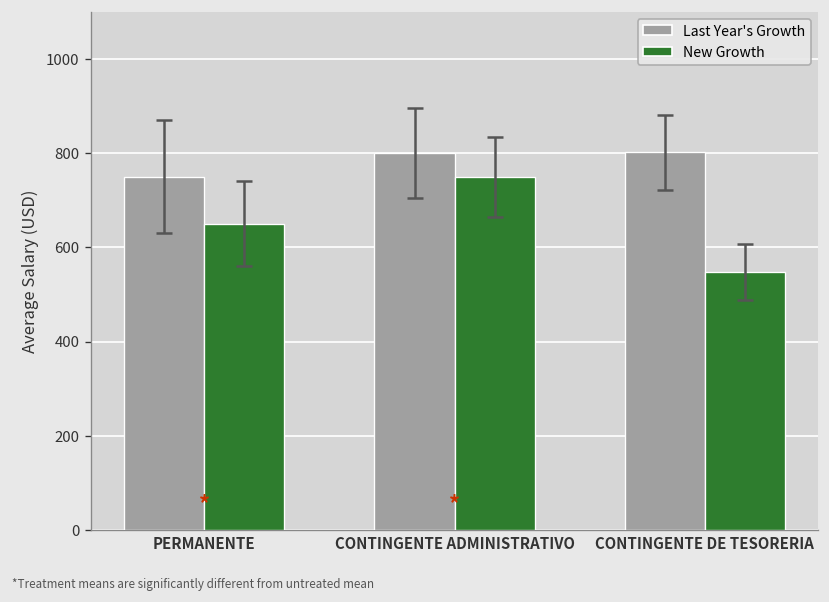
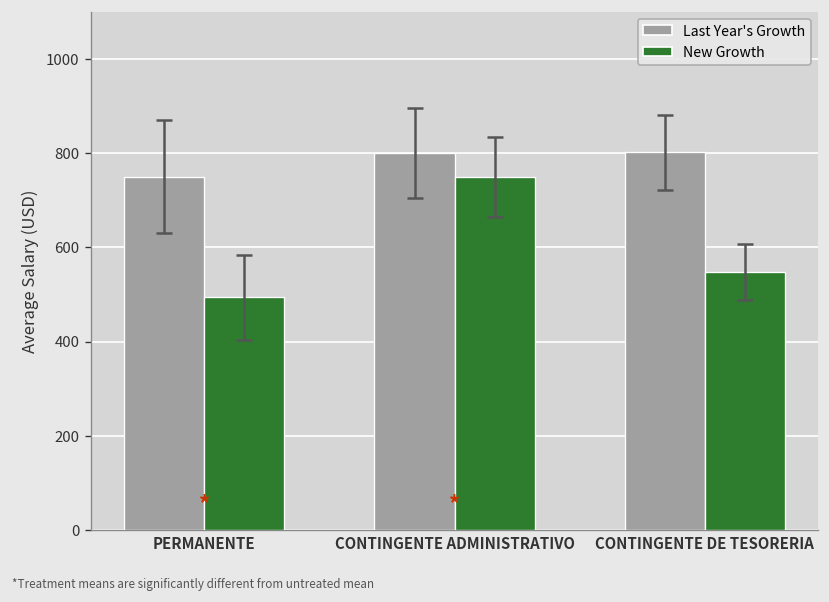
  {
    "Last Year's Growth": {
      "PERMANENTE": 750,
      "CONTINGENTE ADMINISTRATIVO": 800,
      "CONTINGENTE DE TESORERIA": 800
    },
    "New Growth": {
-     "PERMANENTE": 650,
+     "PERMANENTE": 490,
      "CONTINGENTE ADMINISTRATIVO": 750,
      "CONTINGENTE DE TESORERIA": 550
    }
  }
